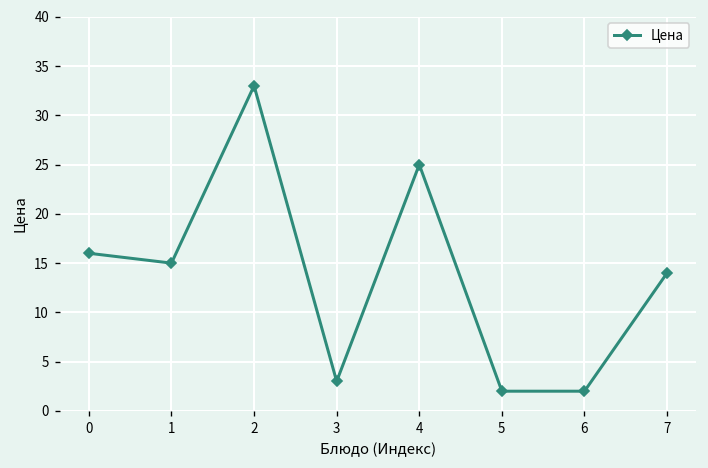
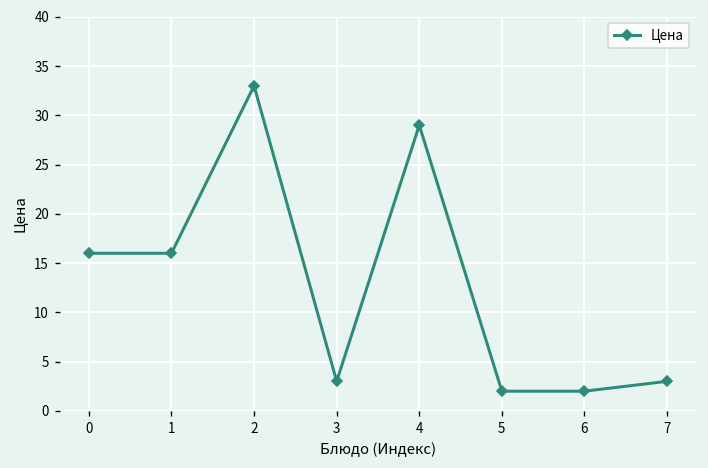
  {
    "0": 16,
-   "1": 15,
+   "1": 16,
    "2": 33,
    "3": 3,
-   "4": 25,
+   "4": 29,
    "5": 2,
    "6": 2,
-   "7": 14
+   "7": 3
  }
